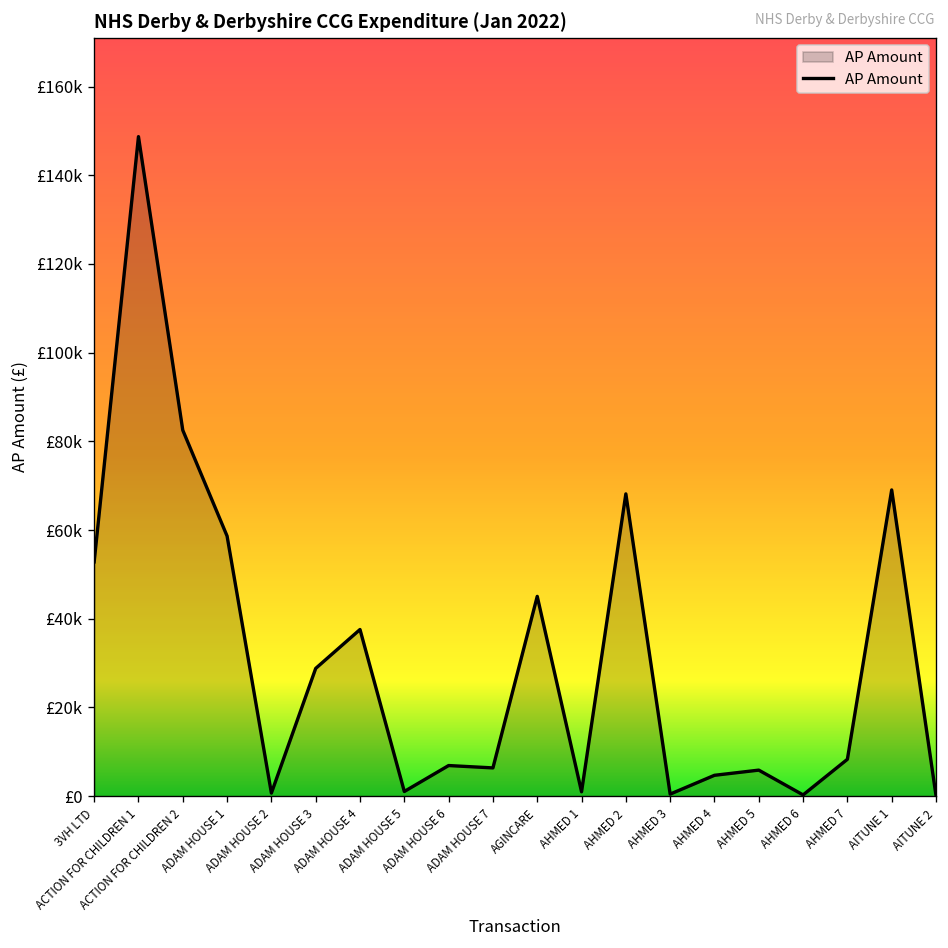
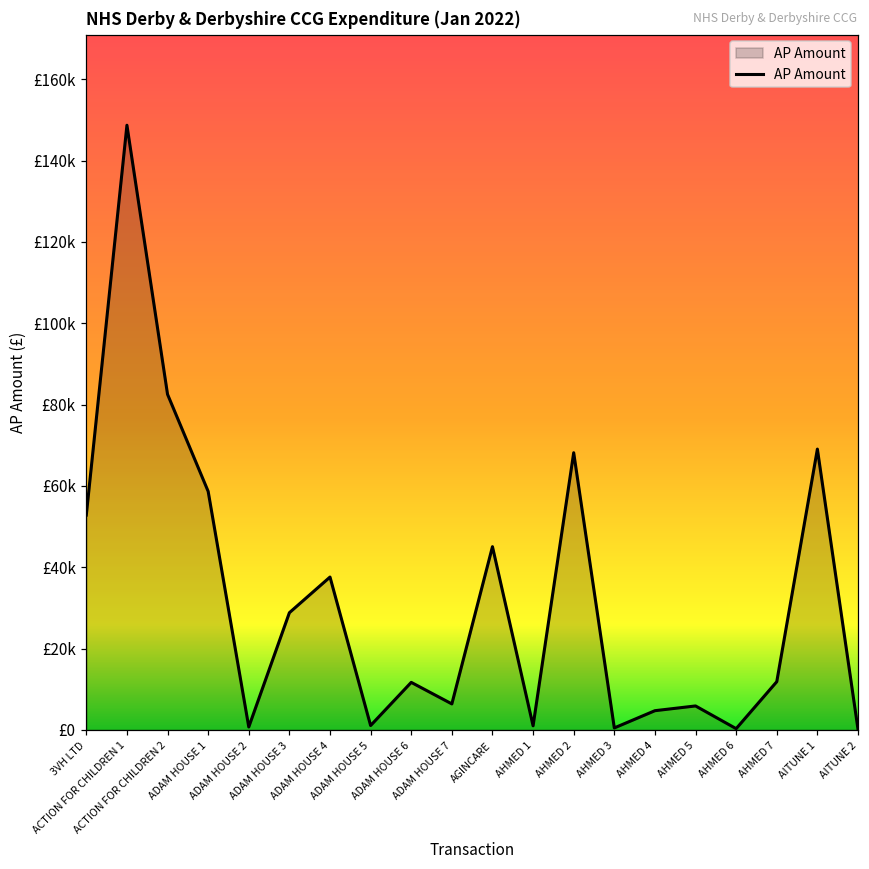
  {
    "3VH LTD": "£53000",
    "ACTION FOR CHILDREN 1": "£149000",
    "ACTION FOR CHILDREN 2": "£83000",
    "ADAM HOUSE 1": "£59000",
    "ADAM HOUSE 2": "£1000",
    "ADAM HOUSE 3": "£29000",
    "ADAM HOUSE 4": "£38000",
    "ADAM HOUSE 5": "£1000",
-   "ADAM HOUSE 6": "£7000",
+   "ADAM HOUSE 6": "£12000",
    "ADAM HOUSE 7": "£6000",
    "AGINCARE": "£45000",
    "AHMED 1": "£1000",
    "AHMED 2": "£68000",
    "AHMED 3": "£0",
    "AHMED 4": "£5000",
    "AHMED 5": "£6000",
    "AHMED 6": "£0",
-   "AHMED 7": "£8000",
+   "AHMED 7": "£12000",
    "AITUNE 1": "£69000",
    "AITUNE 2": "£0"
  }
